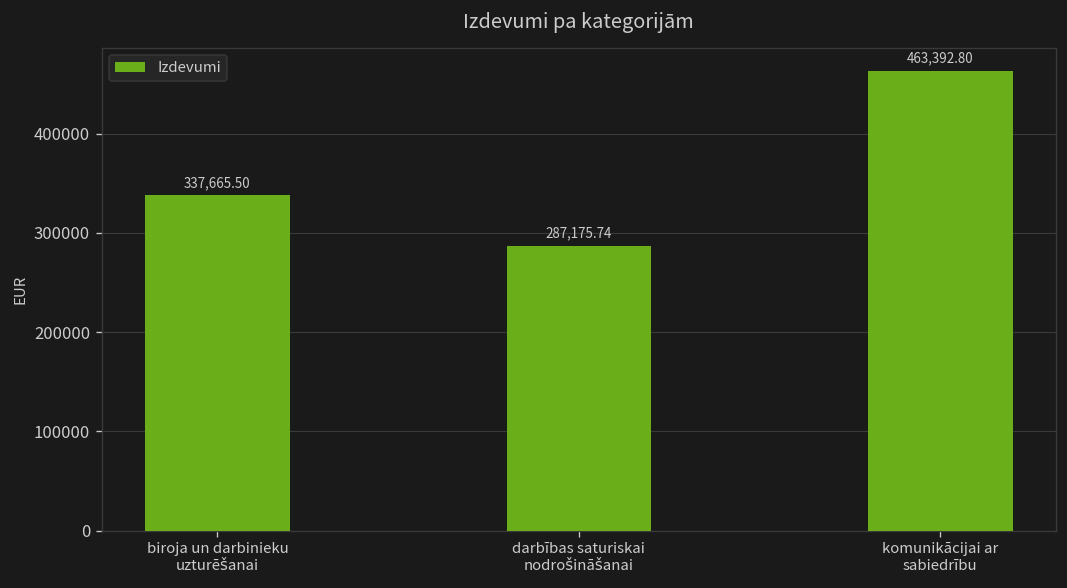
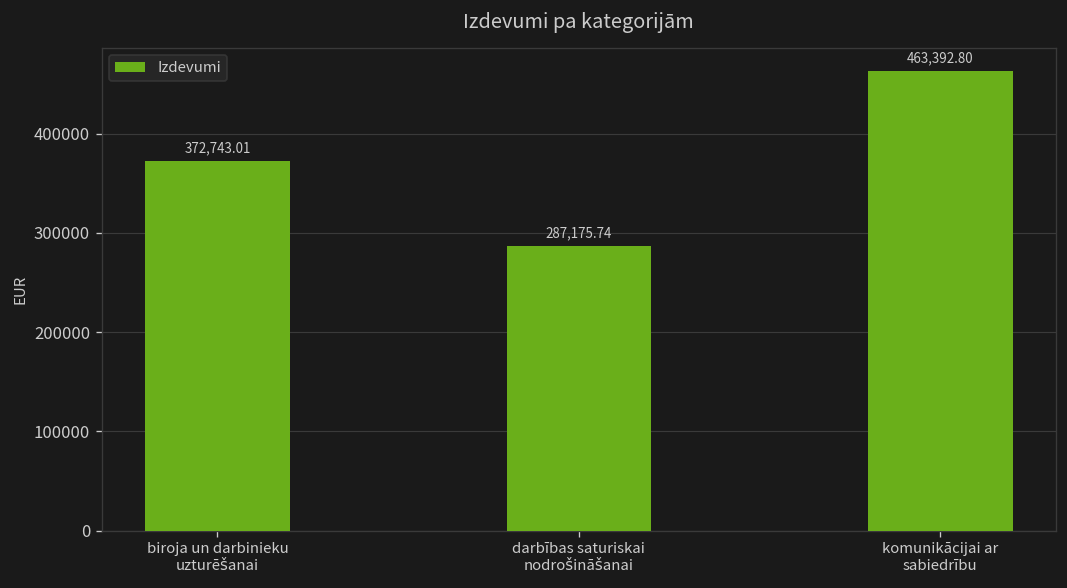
  {
-   "biroja un darbinieku uzturēšanai": "337,665.50",
+   "biroja un darbinieku uzturēšanai": "372,743.01",
    "darbības saturiskai nodrošināšanai": "287,175.74",
    "komunikācijai ar sabiedrību": "463,392.80"
  }
